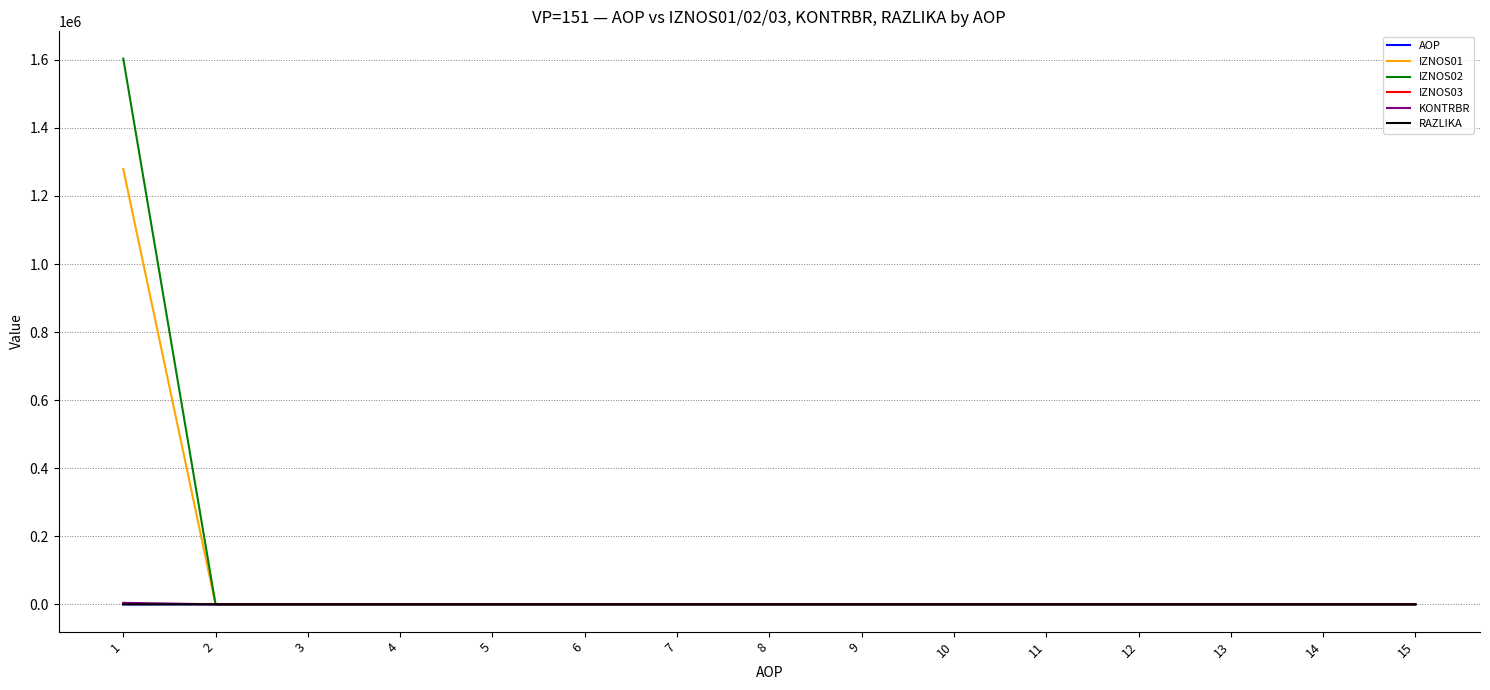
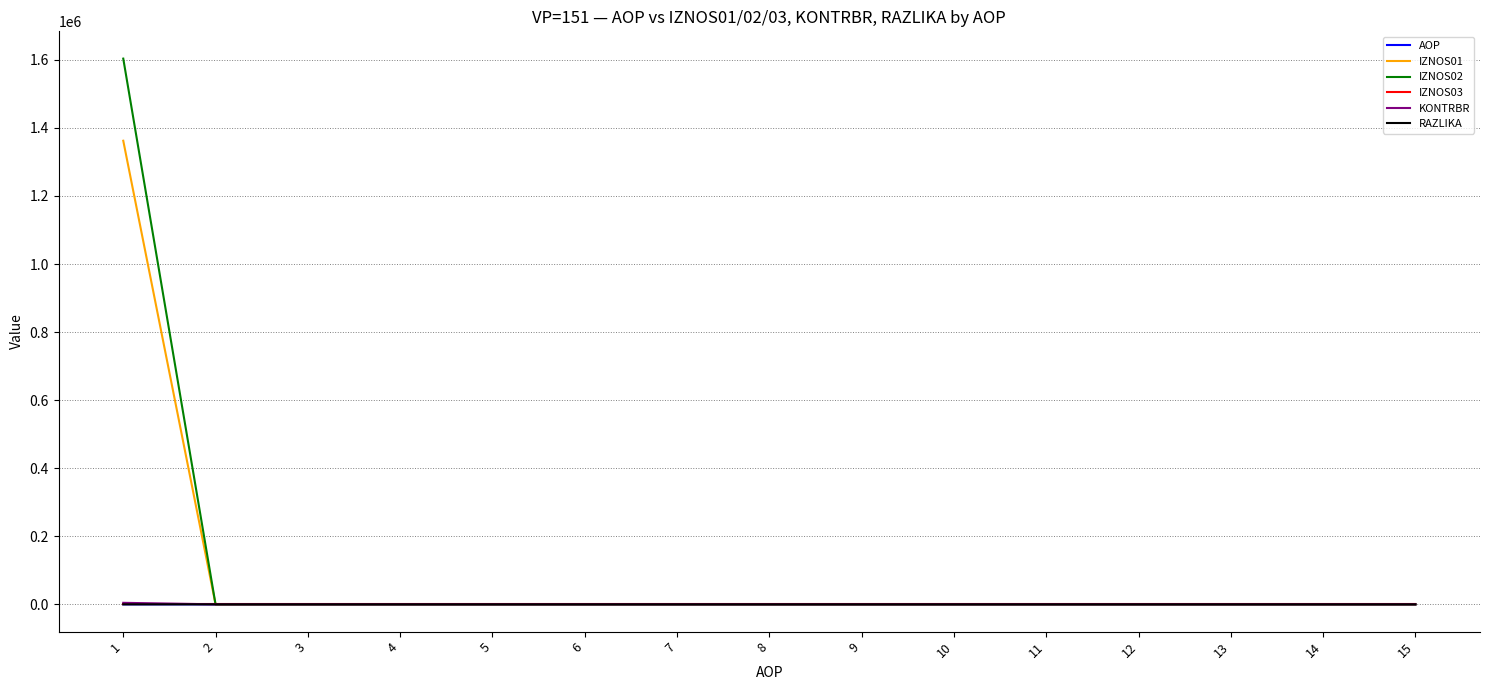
  {
    "IZNOS01": {
-     "1": 1280000
+     "1": 1360000
    },
    "IZNOS02": {
      "1": 1600000
    }
  }
